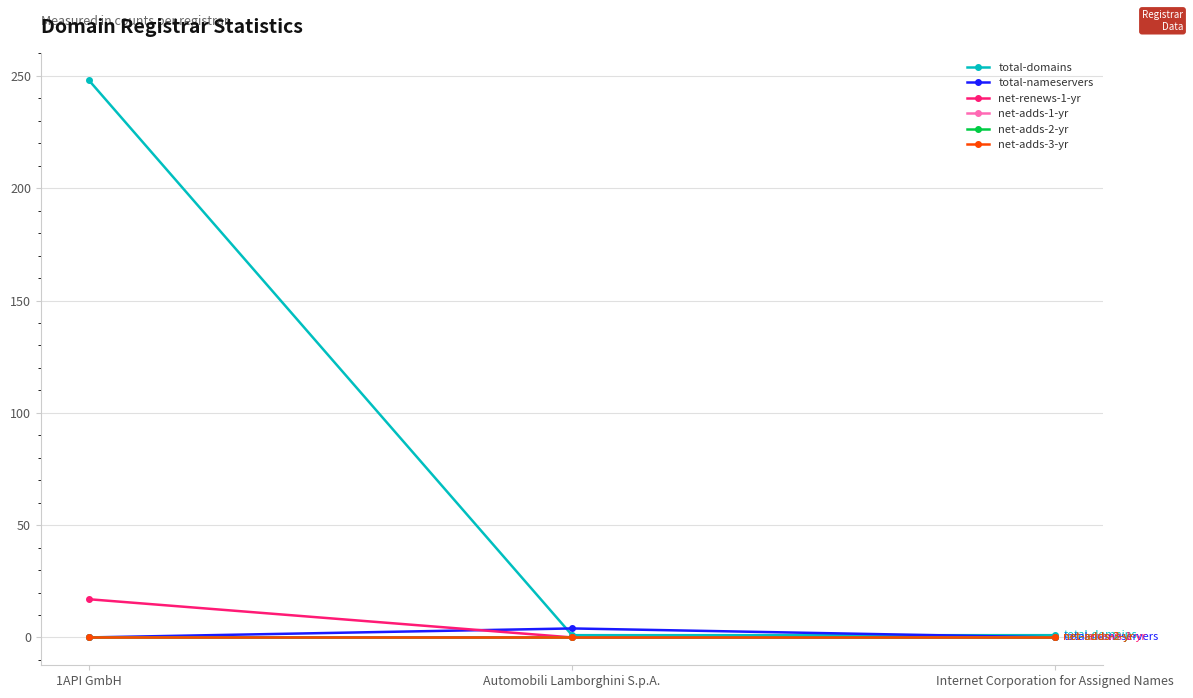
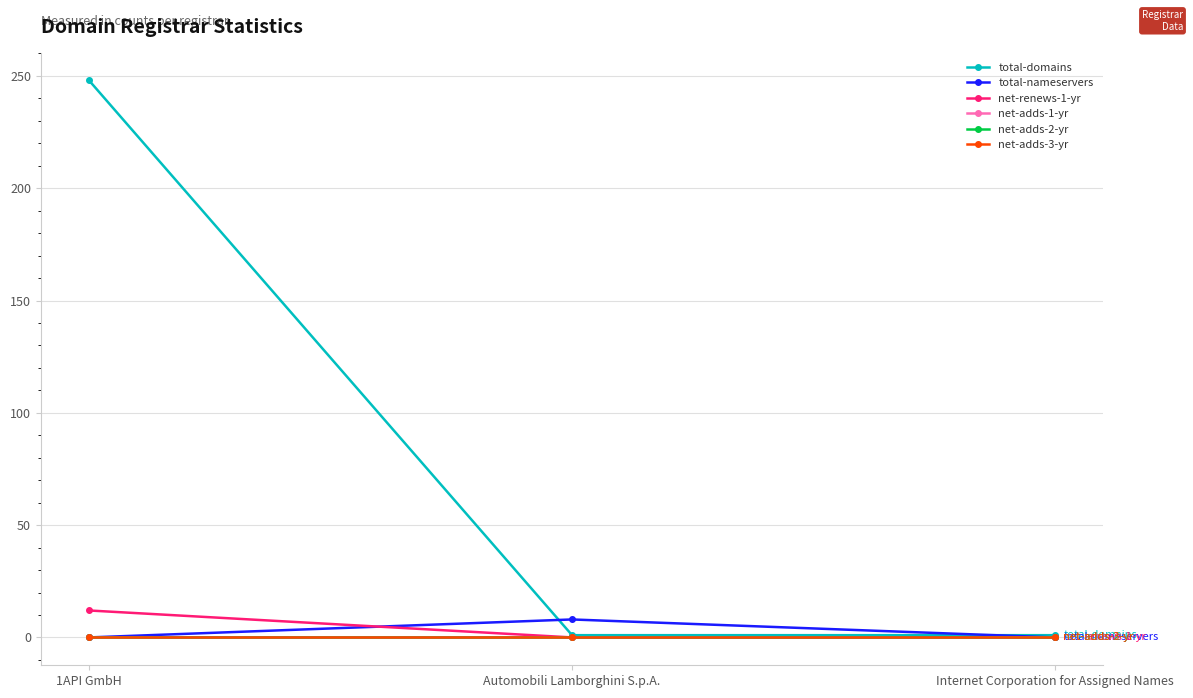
  {
    "total-domains": {
      "1API GmbH": 248
    },
    "total-nameservers": {
-     "Automobili Lamborghini S.p.A.": 4
+     "Automobili Lamborghini S.p.A.": 8
    },
    "net-renews-1-yr": {
-     "1API GmbH": 17
+     "1API GmbH": 12
    }
  }
